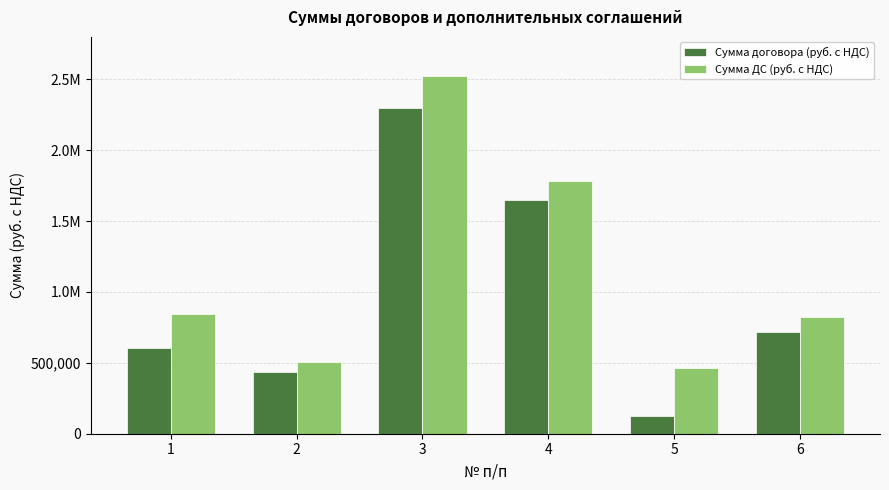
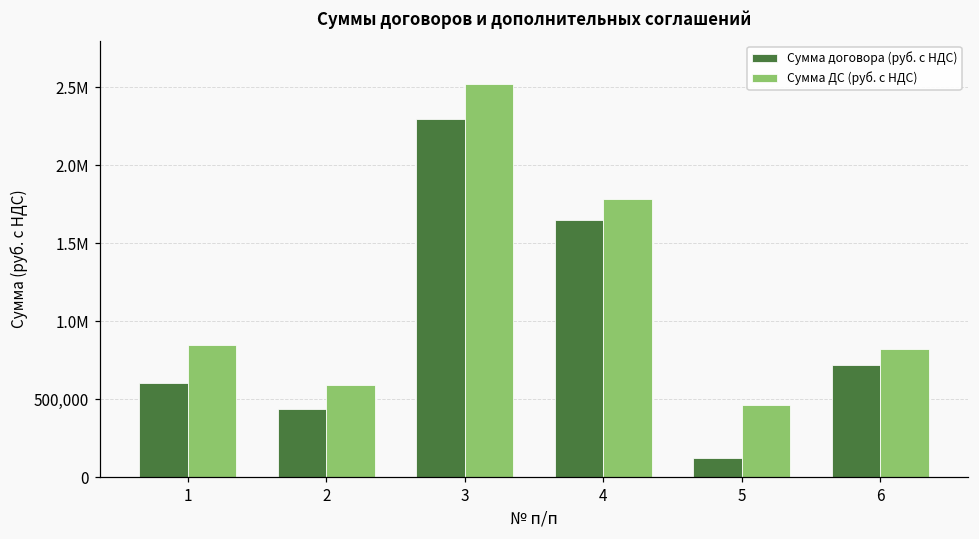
  {
    "Сумма договора (руб. с НДС)": {
      "1": "600,000",
      "2": "440,000",
      "3": "2,300,000",
      "4": "1,650,000",
      "5": "120,000",
      "6": "720,000"
    },
    "Сумма ДС (руб. с НДС)": {
      "1": "850,000",
-     "2": "510,000",
+     "2": "590,000",
      "3": "2,520,000",
      "4": "1,780,000",
      "5": "460,000",
      "6": "820,000"
    }
  }
